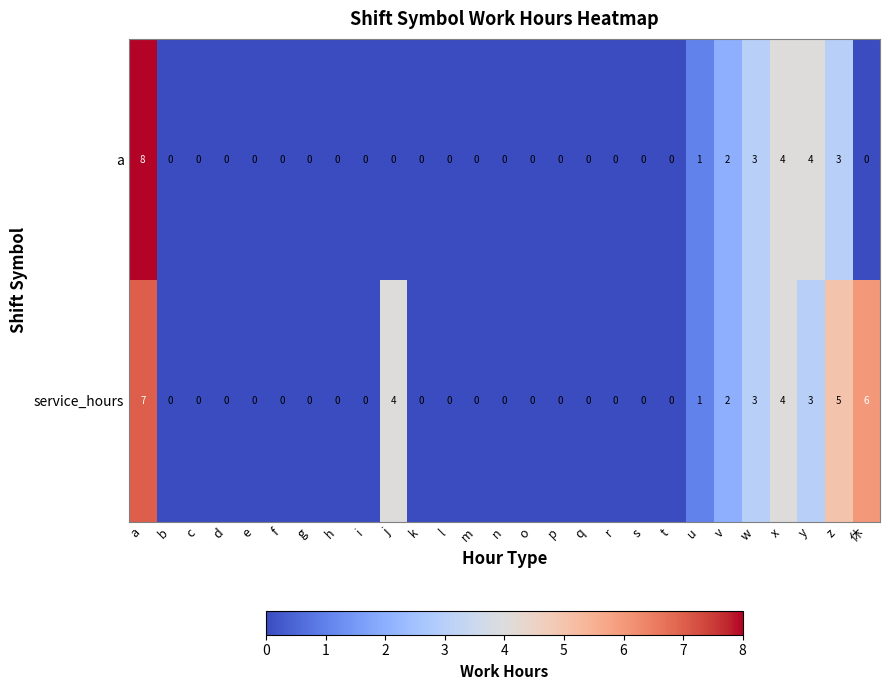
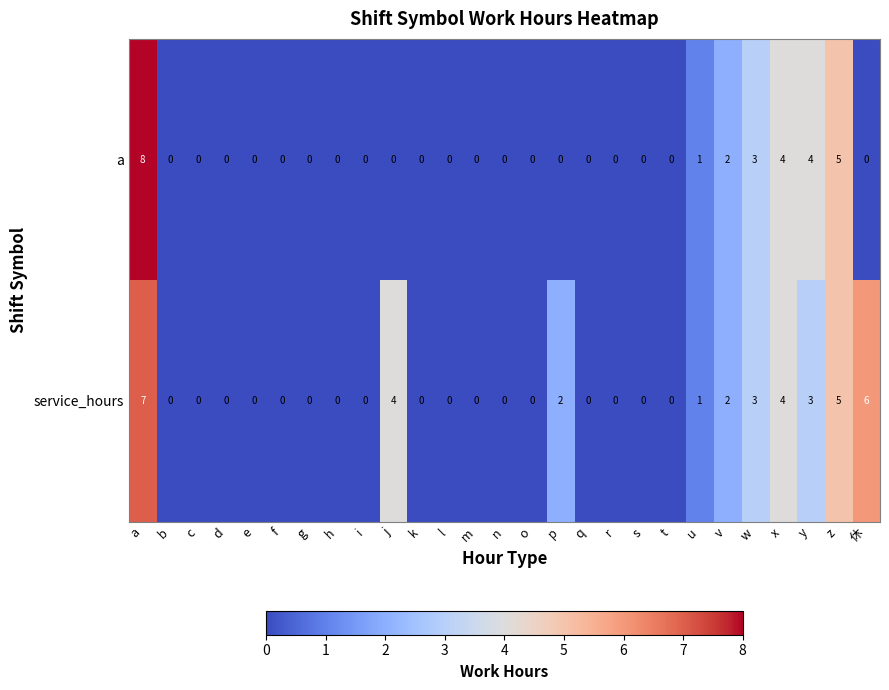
  {
    "a": {
      "a": 8,
      "b": 0,
      "c": 0,
      "d": 0,
      "e": 0,
      "f": 0,
      "g": 0,
      "h": 0,
      "i": 0,
      "j": 0,
      "k": 0,
      "l": 0,
      "m": 0,
      "n": 0,
      "o": 0,
      "p": 0,
      "q": 0,
      "r": 0,
      "s": 0,
      "t": 0,
      "u": 1,
      "v": 2,
      "w": 3,
      "x": 4,
      "y": 4,
-     "z": 3,
+     "z": 5,
      "休": 0
    },
    "service_hours": {
      "a": 7,
      "b": 0,
      "c": 0,
      "d": 0,
      "e": 0,
      "f": 0,
      "g": 0,
      "h": 0,
      "i": 0,
      "j": 4,
      "k": 0,
      "l": 0,
      "m": 0,
      "n": 0,
      "o": 0,
-     "p": 0,
+     "p": 2,
      "q": 0,
      "r": 0,
      "s": 0,
      "t": 0,
      "u": 1,
      "v": 2,
      "w": 3,
      "x": 4,
      "y": 3,
      "z": 5,
      "休": 6
    }
  }
